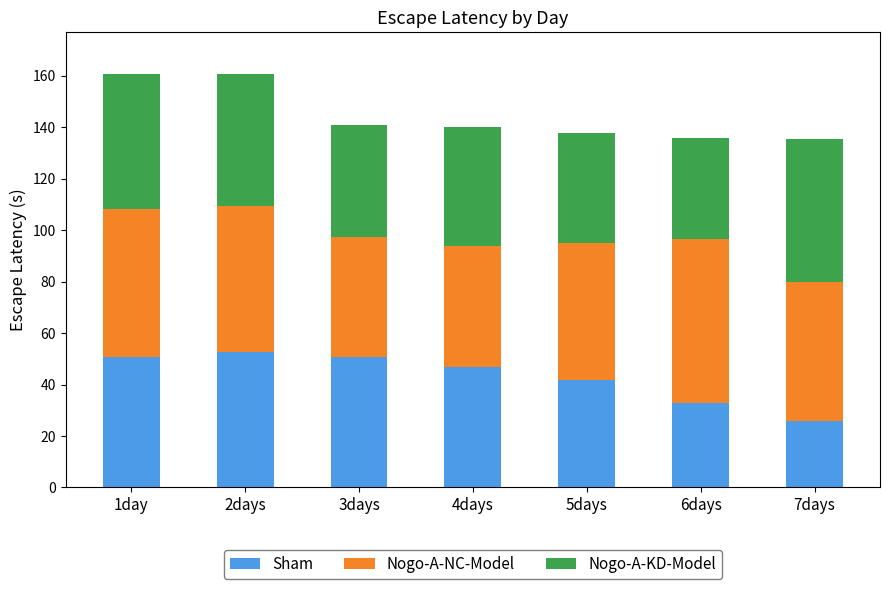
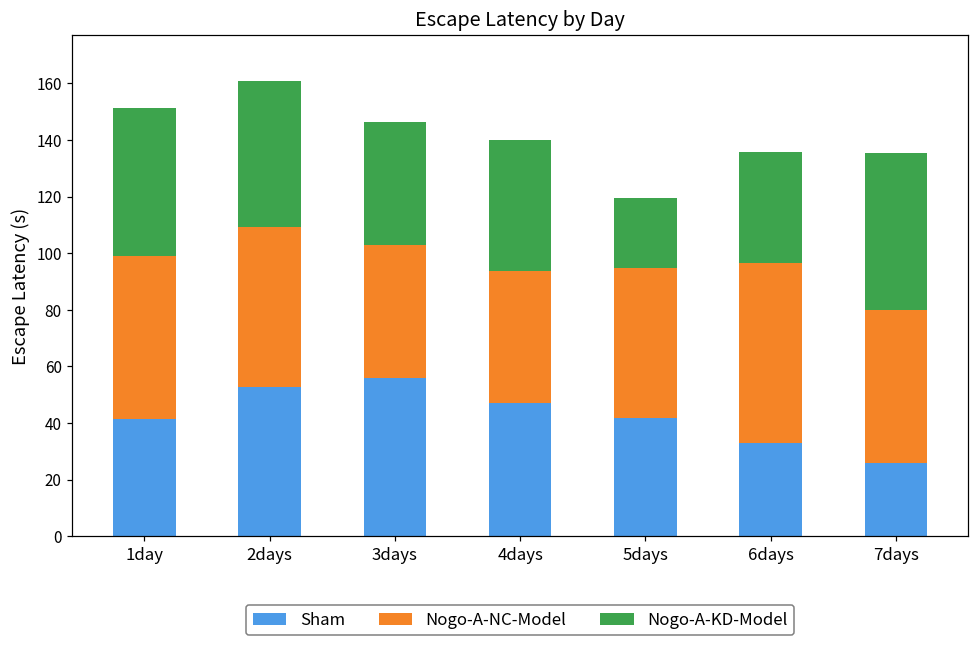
  {
    "Sham": {
-     "1day": 51,
+     "1day": 41,
      "2days": 53,
-     "3days": 51,
+     "3days": 56,
      "4days": 47,
      "5days": 42,
      "6days": 33,
      "7days": 26
    },
    "Nogo-A-NC-Model": {
      "1day": 58,
      "2days": 56,
      "3days": 47,
      "4days": 47,
      "5days": 53,
      "6days": 64,
      "7days": 54
    },
    "Nogo-A-KD-Model": {
      "1day": 52,
      "2days": 52,
      "3days": 43,
      "4days": 46,
-     "5days": 43,
+     "5days": 25,
      "6days": 39,
      "7days": 55
    }
  }
